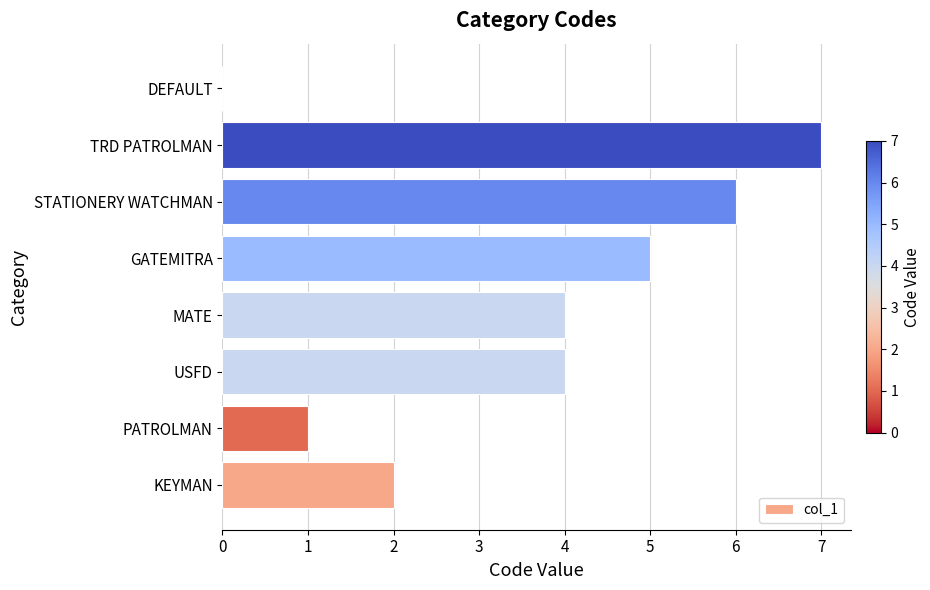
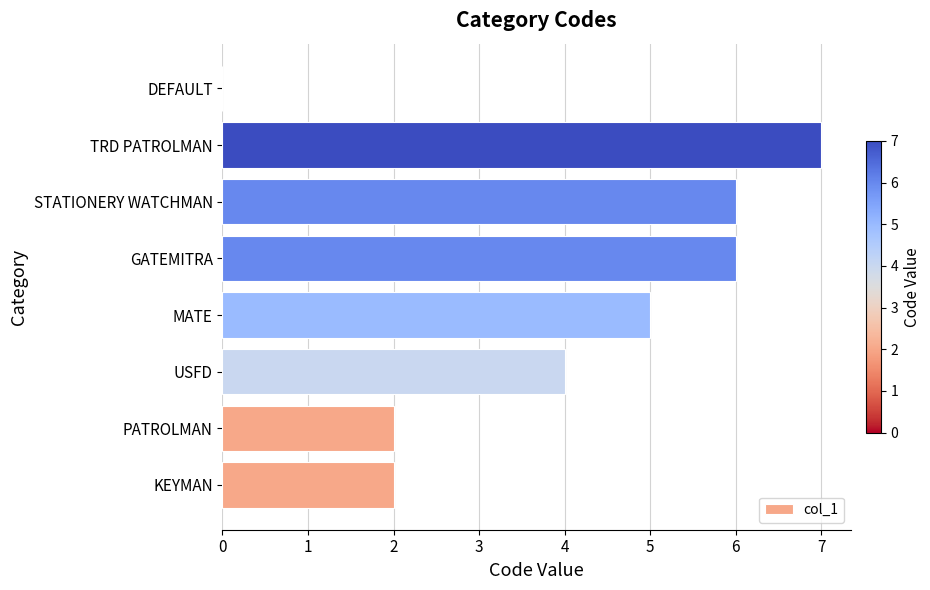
  {
    "DEFAULT": 0,
    "TRD PATROLMAN": 7,
    "STATIONERY WATCHMAN": 6,
-   "GATEMITRA": 5,
-   "MATE": 4,
+   "GATEMITRA": 6,
+   "MATE": 5,
    "USFD": 4,
-   "PATROLMAN": 1,
+   "PATROLMAN": 2,
    "KEYMAN": 2
  }
